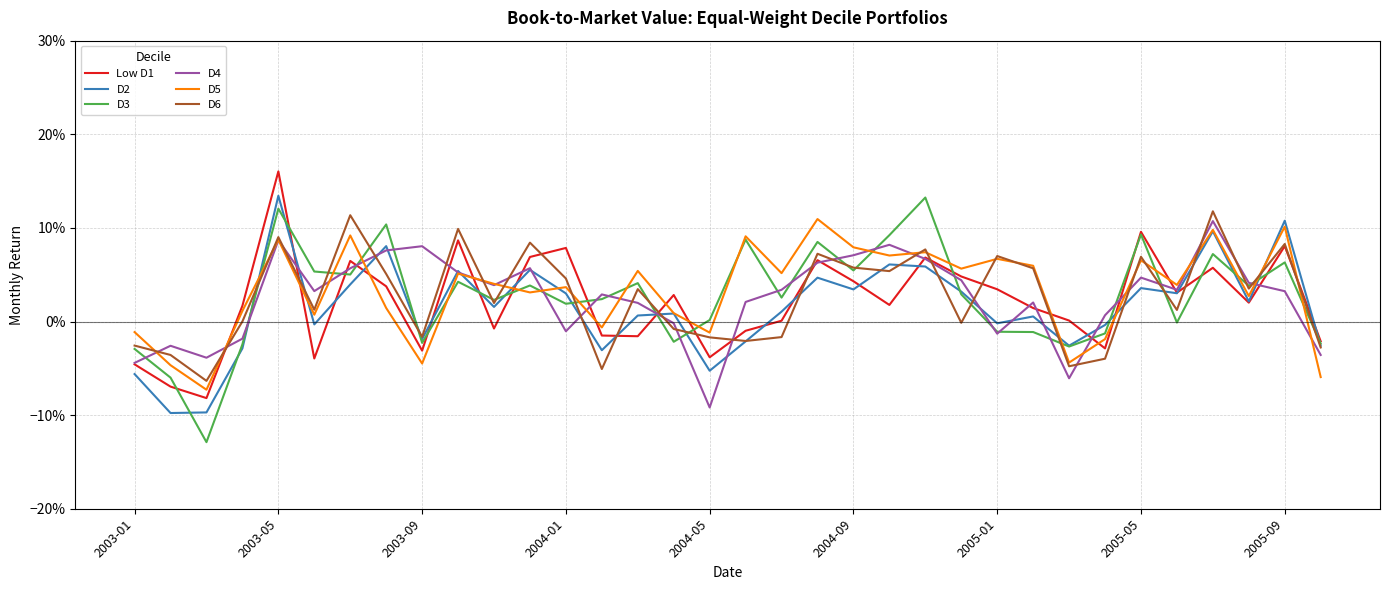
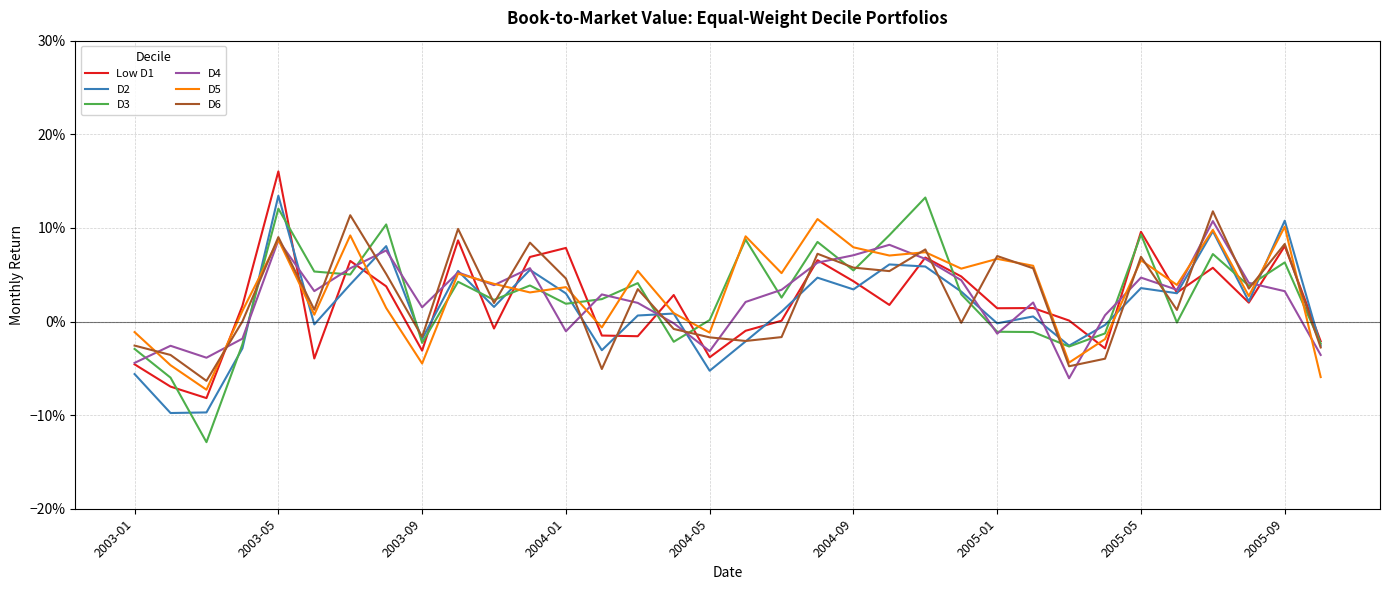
  {
    "Low D1": {
      "2003-05": "16%",
      "2003-09": "-3%",
      "2004-01": "8%",
      "2004-05": "-4%",
      "2004-09": "4%",
-     "2005-01": "3%",
+     "2005-01": "1%",
      "2005-05": "10%"
    },
    "D2": {
      "2003-01": "-6%",
      "2003-05": "13%",
      "2004-01": "3%",
      "2004-05": "-5%",
      "2004-09": "3%",
      "2005-01": "0%",
      "2005-05": "4%",
      "2005-09": "11%"
    },
    "D3": {
      "2003-01": "-3%",
      "2003-05": "12%",
      "2003-09": "-2%",
      "2004-01": "2%",
      "2004-05": "0%",
      "2004-09": "5%",
      "2005-05": "9%",
      "2005-09": "6%"
    },
    "D4": {
-     "2003-09": "8%",
+     "2003-09": "2%",
      "2004-01": "-1%",
-     "2004-05": "-9%",
+     "2004-05": "-3%",
      "2004-09": "7%",
      "2005-05": "5%",
      "2005-09": "3%"
    },
    "D5": {
      "2003-01": "-1%",
      "2003-09": "-4%",
      "2004-01": "4%",
      "2004-05": "-1%",
      "2004-09": "8%",
      "2005-01": "7%",
      "2005-05": "7%",
      "2005-09": "10%"
    },
    "D6": {
      "2003-01": "-3%",
      "2003-05": "9%",
      "2004-01": "5%",
      "2004-05": "-2%",
      "2004-09": "6%",
      "2005-01": "7%",
      "2005-05": "7%"
    }
  }
